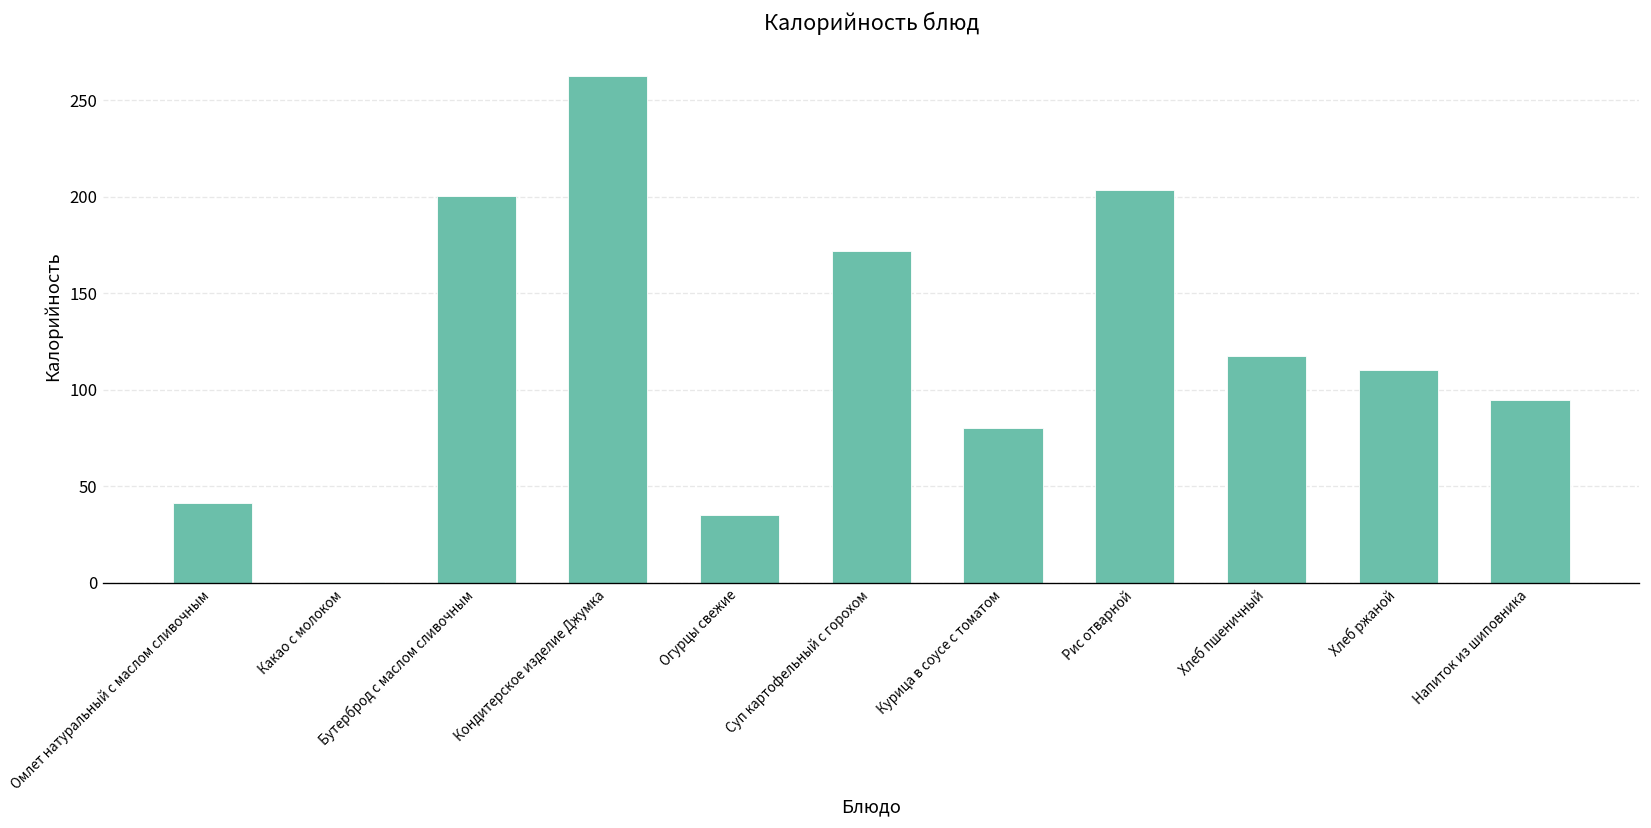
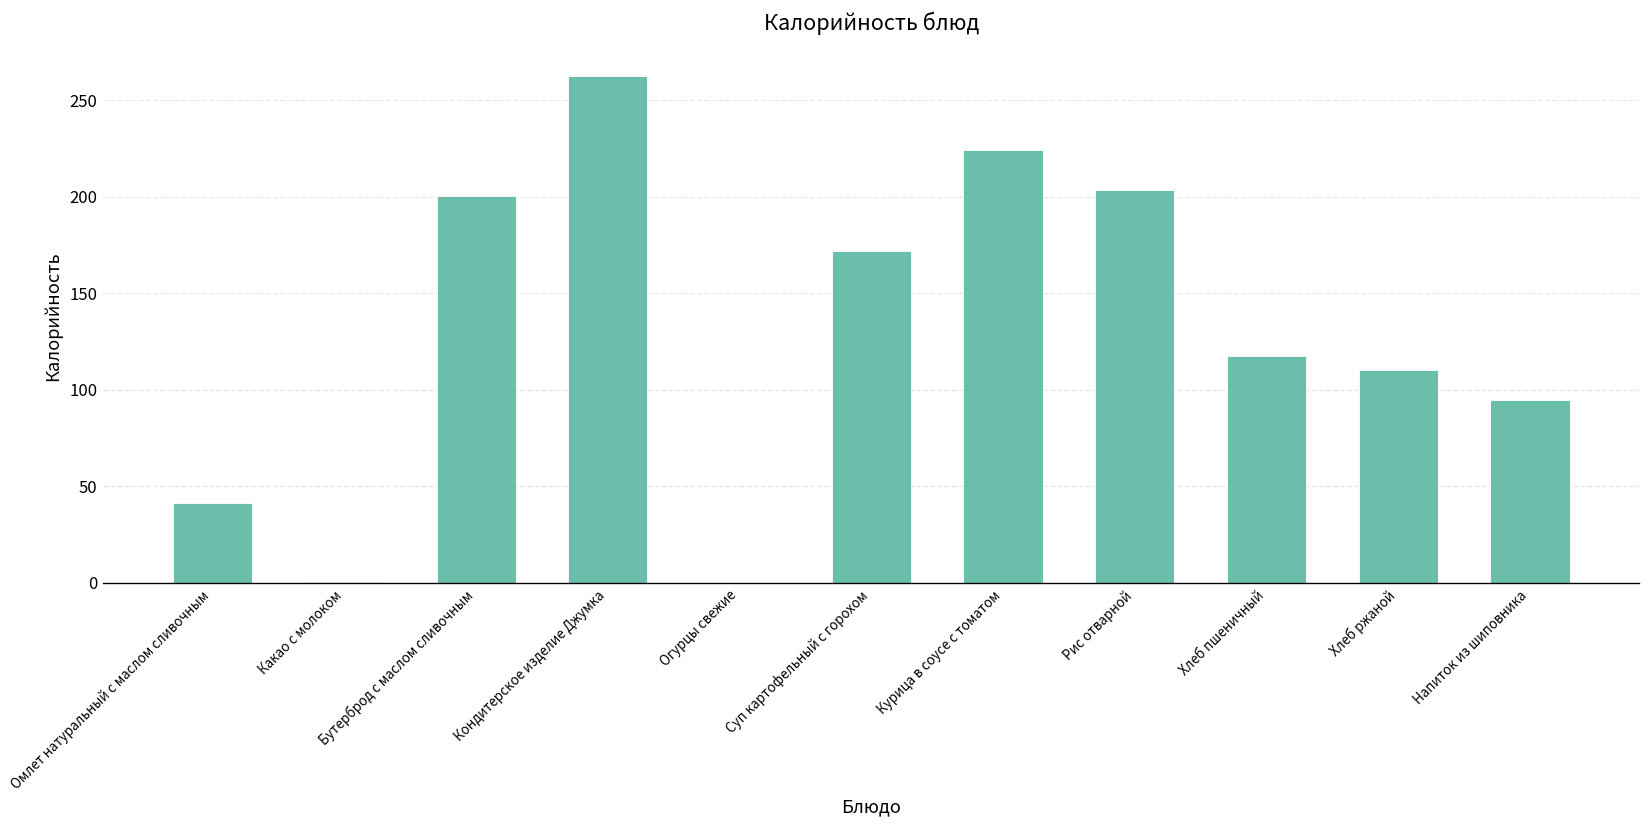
  {
    "Омлет натуральный с маслом сливочным": 41,
    "Бутерброд с маслом сливочным": 200,
    "Кондитерское изделие Джумка": 263,
-   "Огурцы свежие": 35,
+   "Огурцы свежие": 0,
    "Суп картофельный с горохом": 172,
-   "Курица в соусе с томатом": 80,
+   "Курица в соусе с томатом": 224,
    "Рис отварной": 203,
    "Хлеб пшеничный": 117,
    "Хлеб ржаной": 110,
    "Напиток из шиповника": 94
  }
